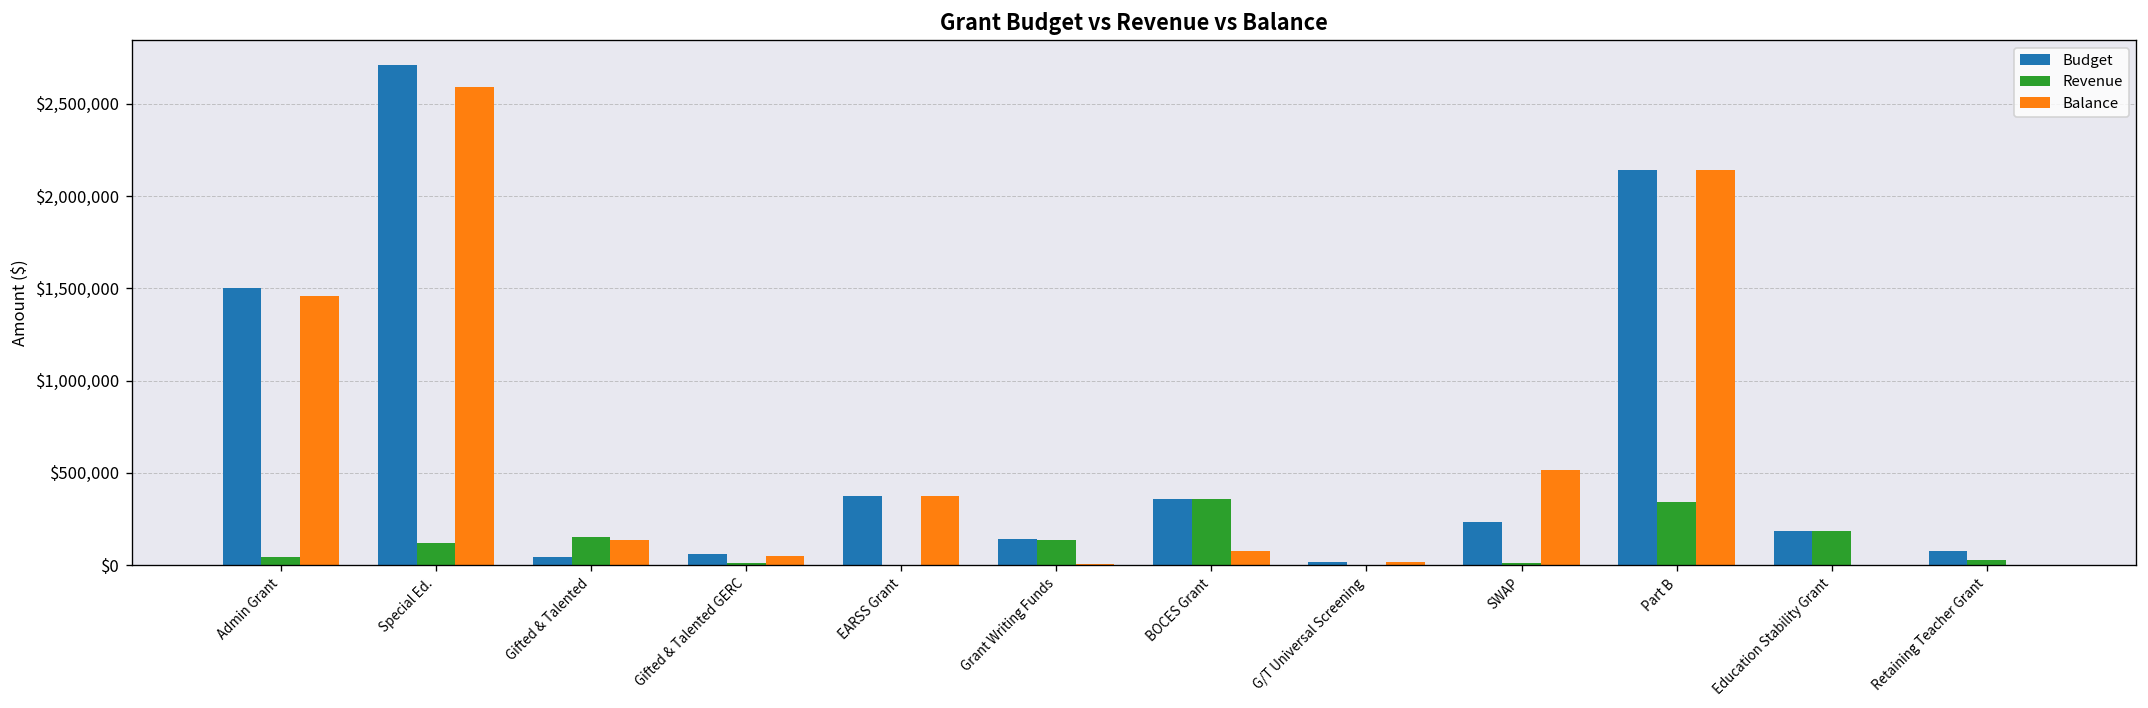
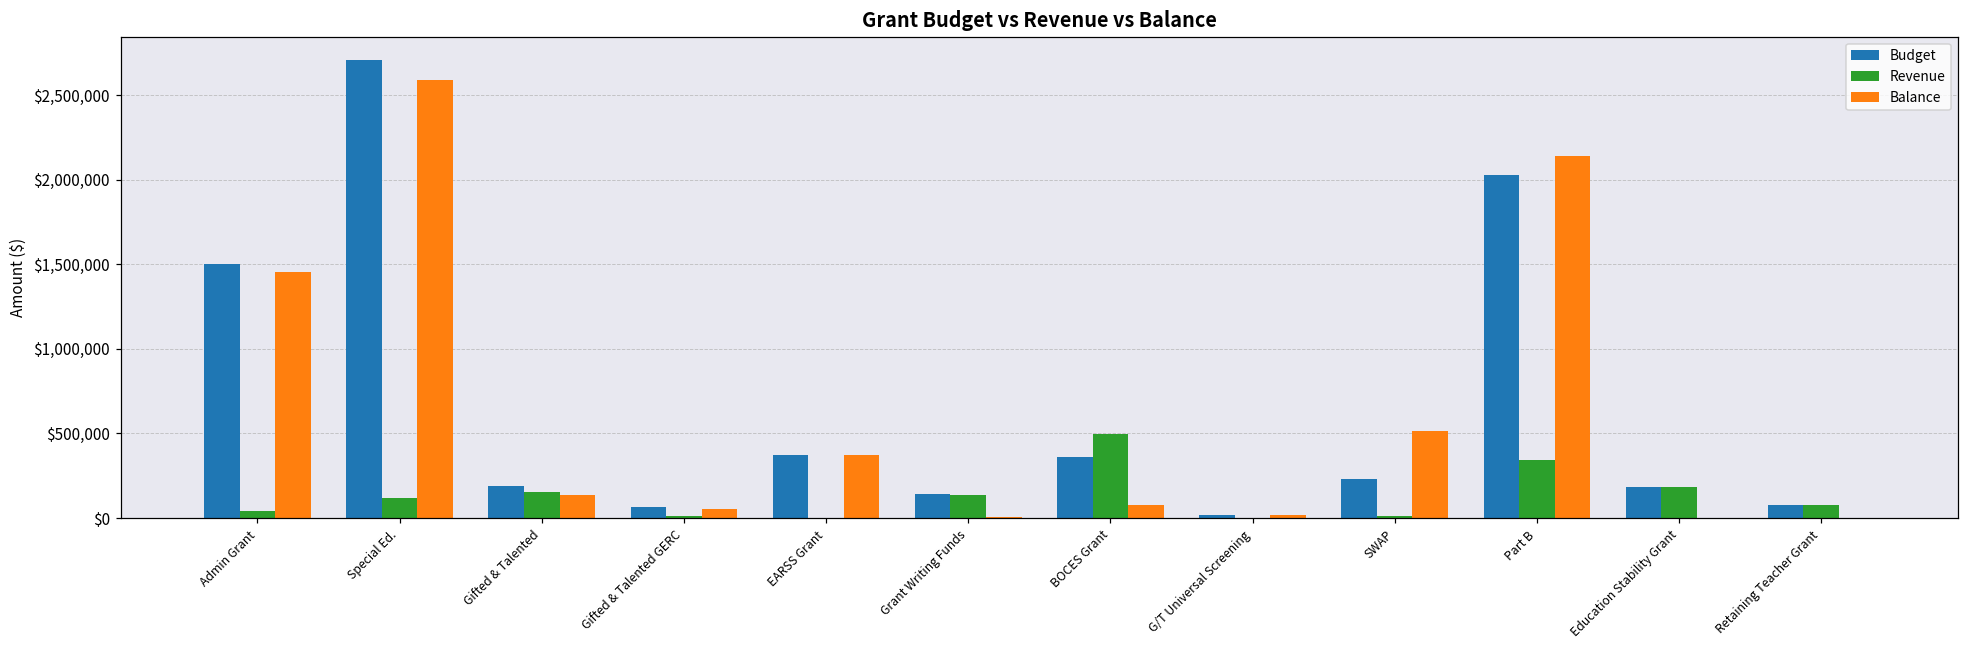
  {
    "Budget": {
      "Admin Grant": "$1,500,000",
      "Special Ed.": "$2,710,000",
-     "Gifted & Talented": "$50,000",
+     "Gifted & Talented": "$190,000",
      "Gifted & Talented GERC": "$60,000",
      "EARSS Grant": "$370,000",
      "Grant Writing Funds": "$140,000",
      "BOCES Grant": "$360,000",
      "G/T Universal Screening": "$20,000",
      "SWAP": "$230,000",
-     "Part B": "$2,140,000",
+     "Part B": "$2,030,000",
      "Education Stability Grant": "$190,000",
      "Retaining Teacher Grant": "$80,000"
    },
    "Revenue": {
      "Admin Grant": "$40,000",
      "Special Ed.": "$120,000",
      "Gifted & Talented": "$150,000",
      "EARSS Grant": "$0",
      "Grant Writing Funds": "$140,000",
-     "BOCES Grant": "$360,000",
+     "BOCES Grant": "$500,000",
      "Part B": "$340,000",
      "Education Stability Grant": "$190,000",
-     "Retaining Teacher Grant": "$30,000"
+     "Retaining Teacher Grant": "$80,000"
    },
    "Balance": {
      "Admin Grant": "$1,460,000",
      "Special Ed.": "$2,590,000",
      "Gifted & Talented": "$140,000",
      "Gifted & Talented GERC": "$50,000",
      "EARSS Grant": "$370,000",
      "BOCES Grant": "$70,000",
      "G/T Universal Screening": "$20,000",
      "SWAP": "$520,000",
      "Part B": "$2,140,000",
      "Education Stability Grant": "$0",
      "Retaining Teacher Grant": "$0"
    }
  }
